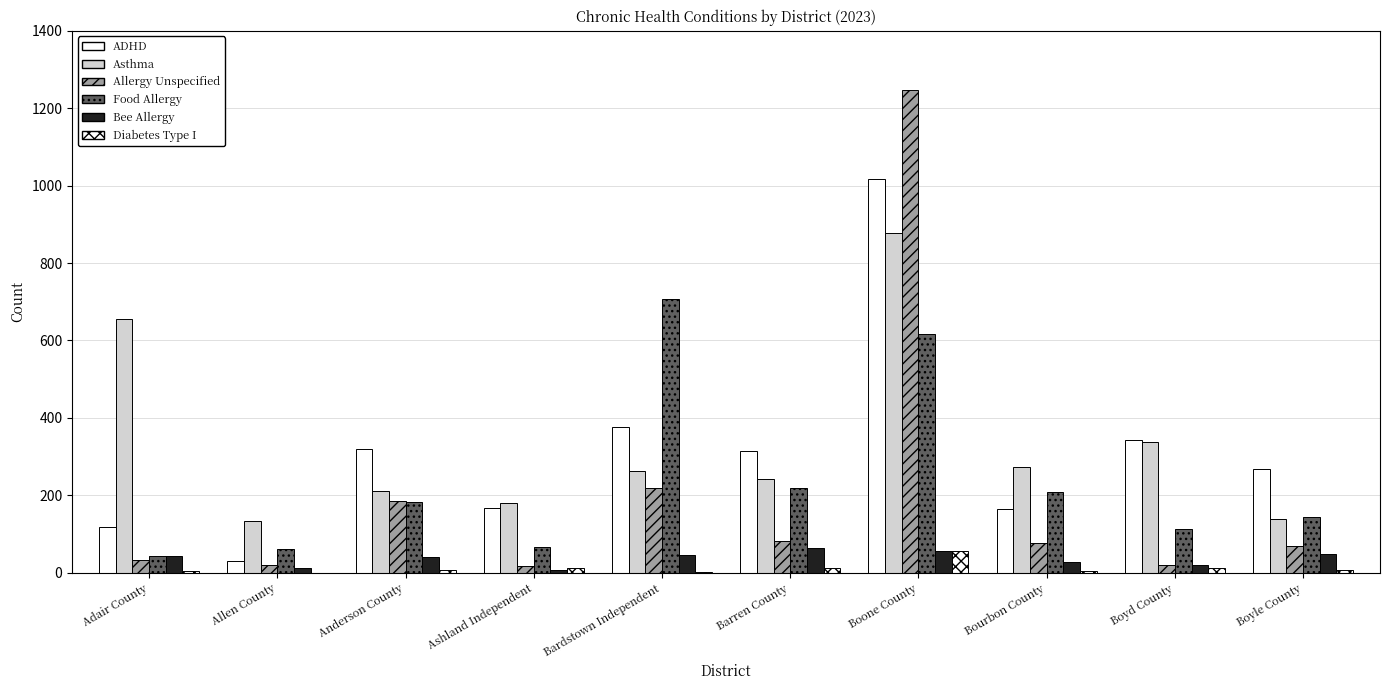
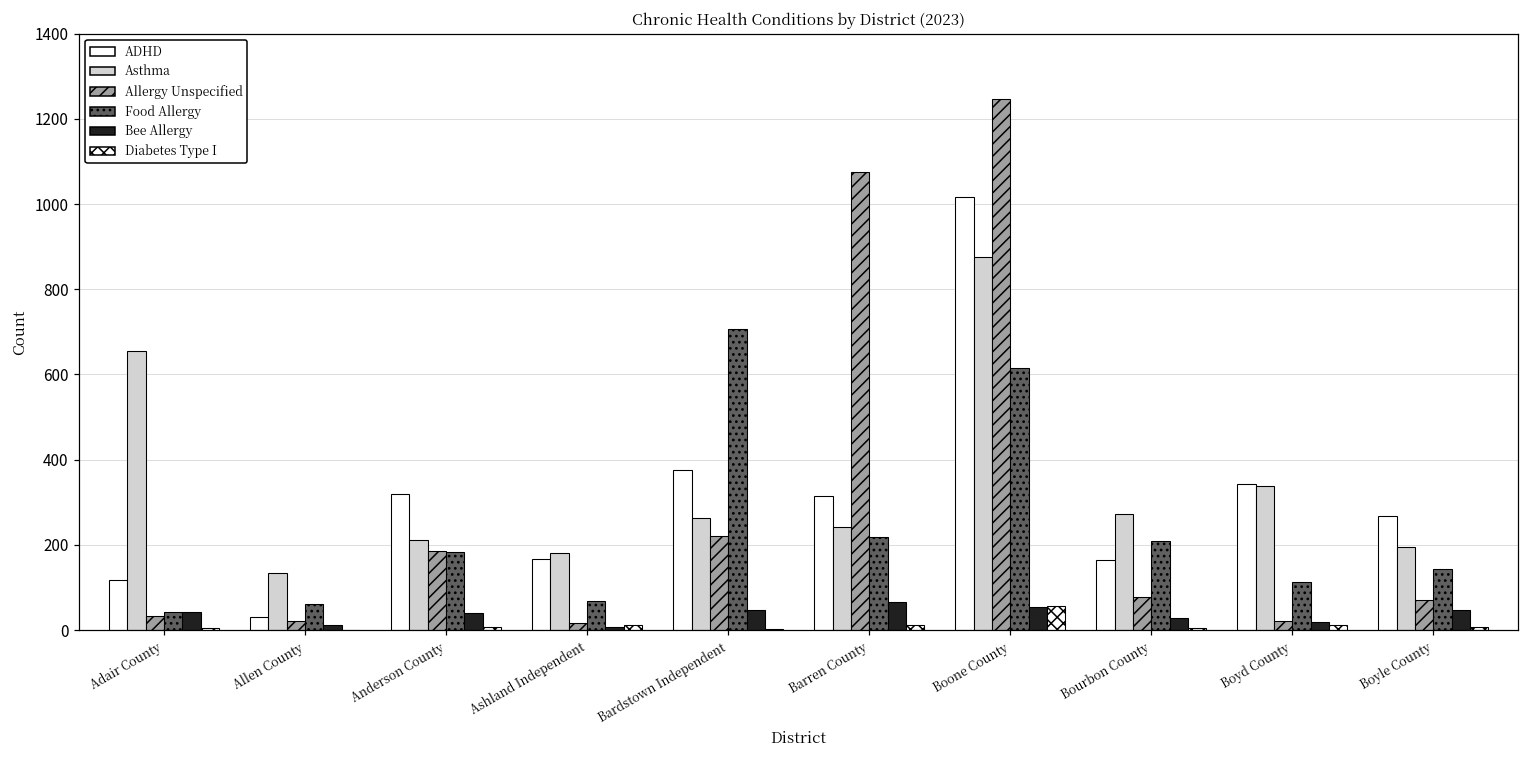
  {
    "Asthma": {
      "Adair County": 660,
      "Allen County": 130,
      "Anderson County": 210,
      "Ashland Independent": 180,
      "Bardstown Independent": 260,
      "Barren County": 240,
      "Boone County": 880,
      "Bourbon County": 270,
      "Boyd County": 340,
-     "Boyle County": 140
+     "Boyle County": 200
    },
    "Allergy Unspecified": {
      "Adair County": 30,
      "Allen County": 20,
      "Anderson County": 190,
      "Ashland Independent": 20,
      "Bardstown Independent": 220,
-     "Barren County": 80,
+     "Barren County": 1080,
      "Boone County": 1250,
      "Bourbon County": 80,
      "Boyd County": 20,
      "Boyle County": 70
    },
    "Food Allergy": {
      "Adair County": 40,
      "Allen County": 60,
      "Anderson County": 180,
      "Ashland Independent": 70,
      "Bardstown Independent": 710,
      "Barren County": 220,
      "Boone County": 620,
      "Bourbon County": 210,
      "Boyd County": 110,
      "Boyle County": 140
    },
    "Bee Allergy": {
      "Adair County": 40,
      "Allen County": 10,
      "Anderson County": 40,
      "Ashland Independent": 10,
      "Bardstown Independent": 50,
      "Barren County": 70,
      "Boone County": 60,
      "Bourbon County": 30,
      "Boyd County": 20,
      "Boyle County": 50
    }
  }
